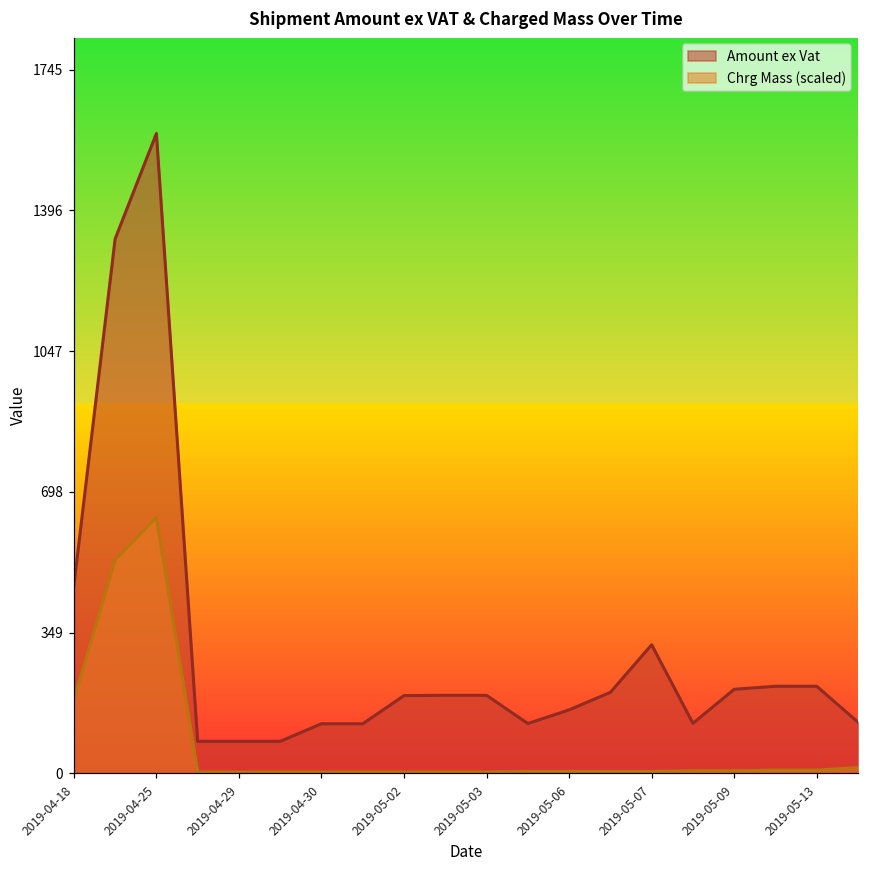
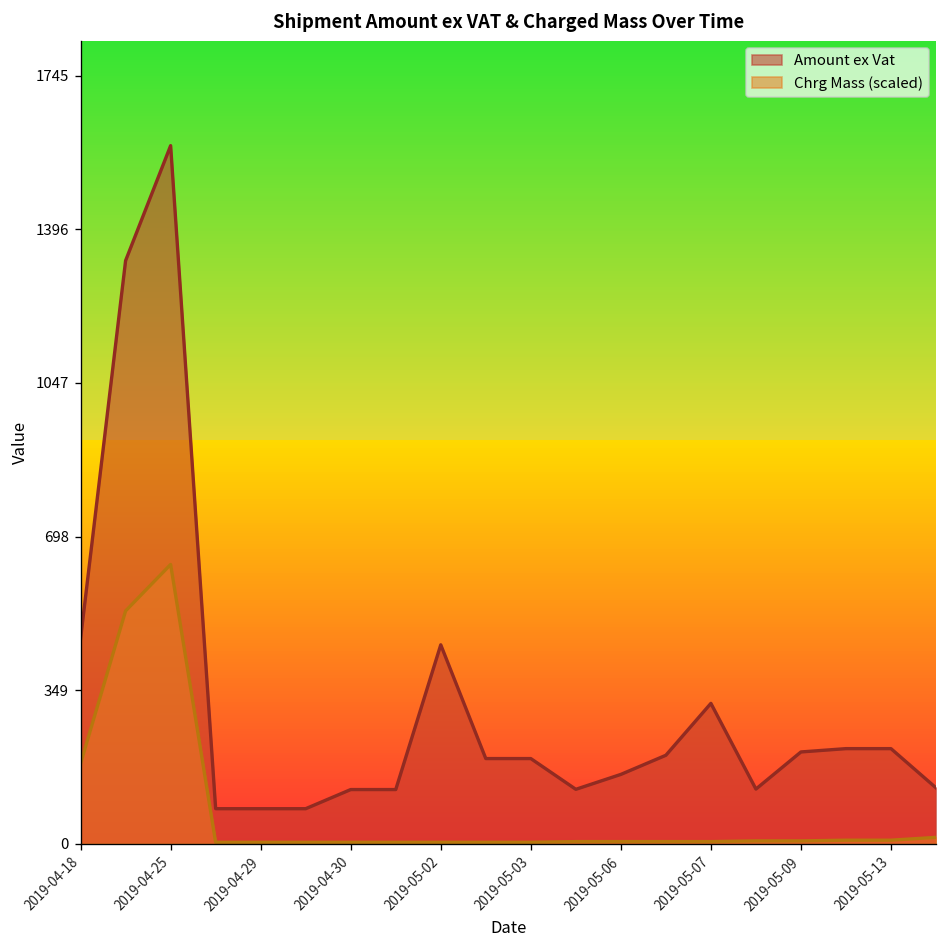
  {
    "Amount ex Vat": {
-     "2019-05-02": 190,
+     "2019-05-02": 450,
      "2019-05-07": 320
    }
  }
